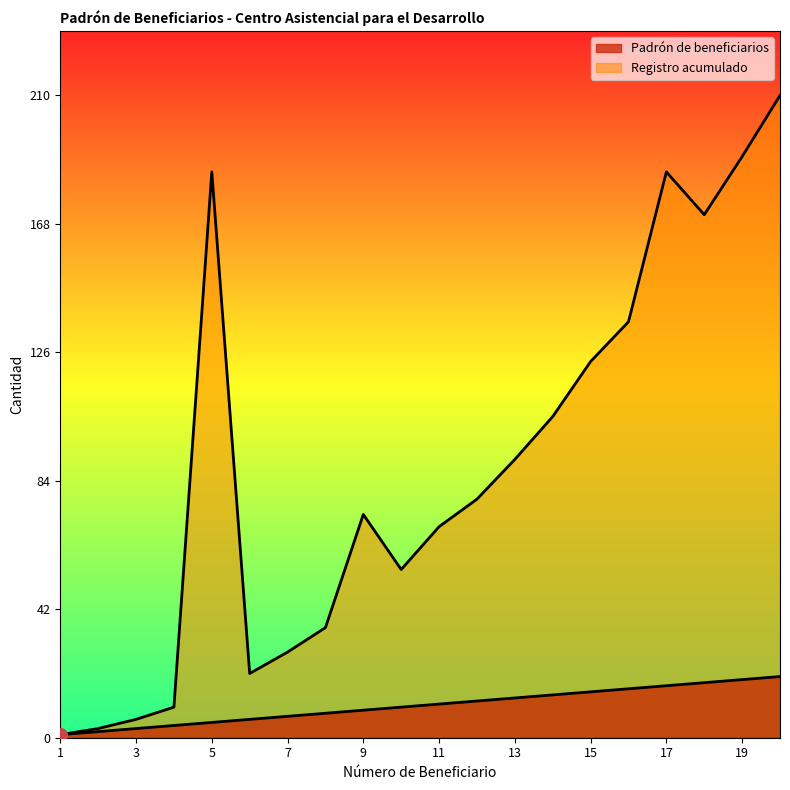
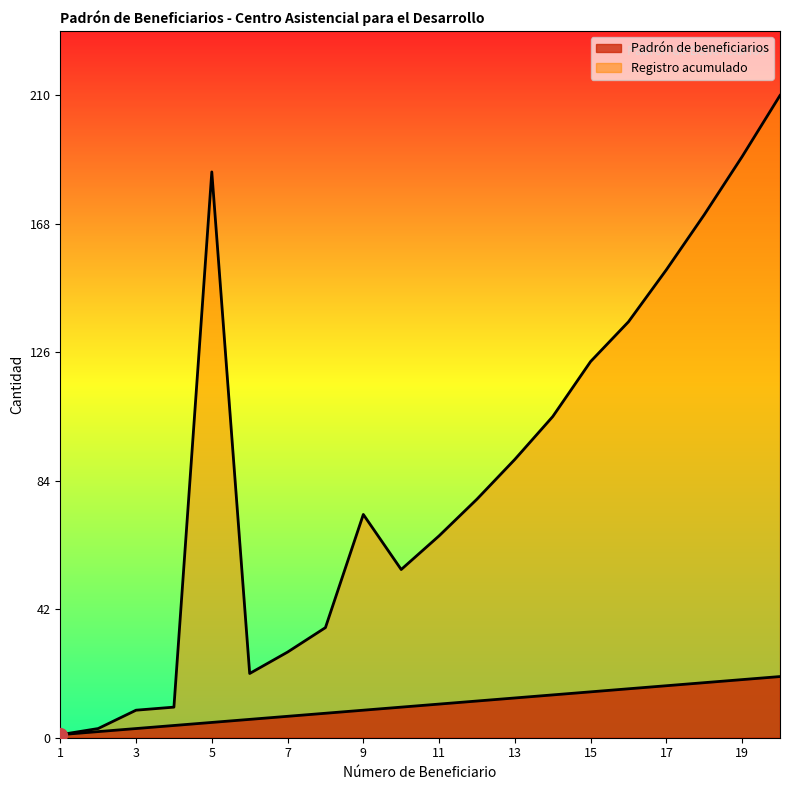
  {
    "Registro acumulado": {
-     "3": 6,
+     "3": 9,
      "5": 185,
      "7": 28,
      "9": 73,
-     "11": 69,
+     "11": 66,
      "13": 91,
      "15": 123,
-     "17": 185,
+     "17": 153,
      "19": 190
    }
  }
